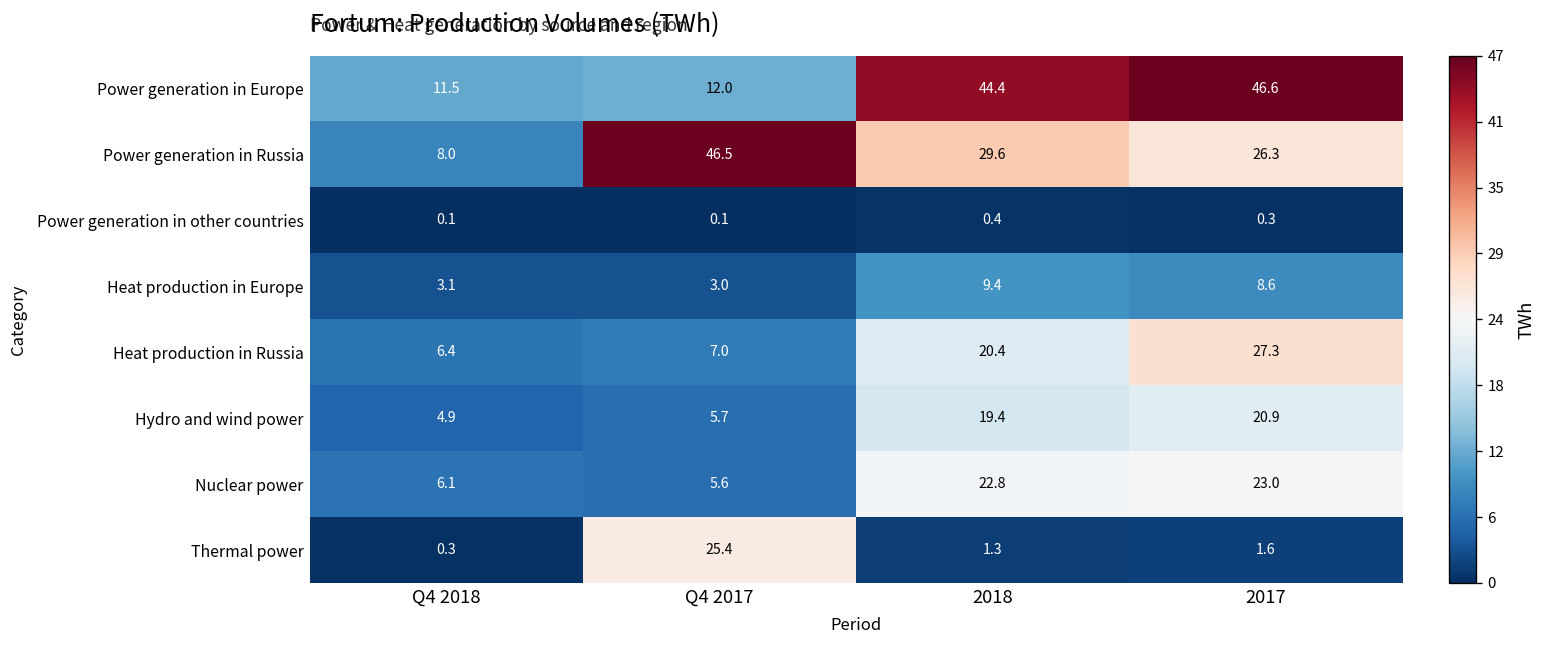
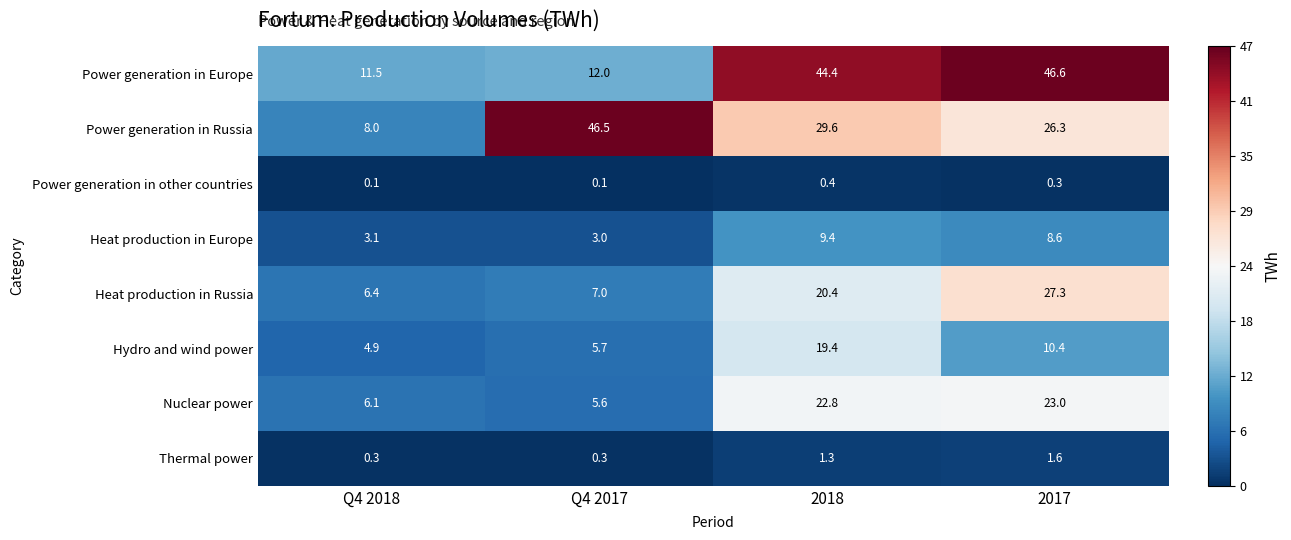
  {
    "Power generation in Europe": {
      "Q4 2018": 11.5,
      "Q4 2017": 12.0,
      "2018": 44.4,
      "2017": 46.6
    },
    "Power generation in Russia": {
      "Q4 2018": 8.0,
      "Q4 2017": 46.5,
      "2018": 29.6,
      "2017": 26.3
    },
    "Power generation in other countries": {
      "Q4 2018": 0.1,
      "Q4 2017": 0.1,
      "2018": 0.4,
      "2017": 0.3
    },
    "Heat production in Europe": {
      "Q4 2018": 3.1,
      "Q4 2017": 3.0,
      "2018": 9.4,
      "2017": 8.6
    },
    "Heat production in Russia": {
      "Q4 2018": 6.4,
      "Q4 2017": 7.0,
      "2018": 20.4,
      "2017": 27.3
    },
    "Hydro and wind power": {
      "Q4 2018": 4.9,
      "Q4 2017": 5.7,
      "2018": 19.4,
-     "2017": 20.9
+     "2017": 10.4
    },
    "Nuclear power": {
      "Q4 2018": 6.1,
      "Q4 2017": 5.6,
      "2018": 22.8,
      "2017": 23.0
    },
    "Thermal power": {
      "Q4 2018": 0.3,
-     "Q4 2017": 25.4,
+     "Q4 2017": 0.3,
      "2018": 1.3,
      "2017": 1.6
    }
  }
